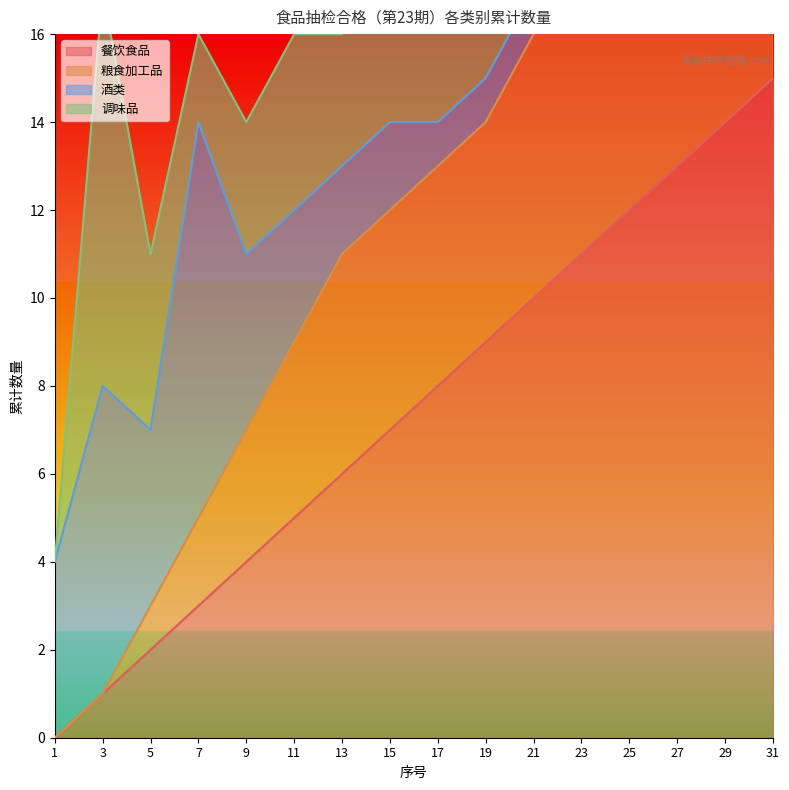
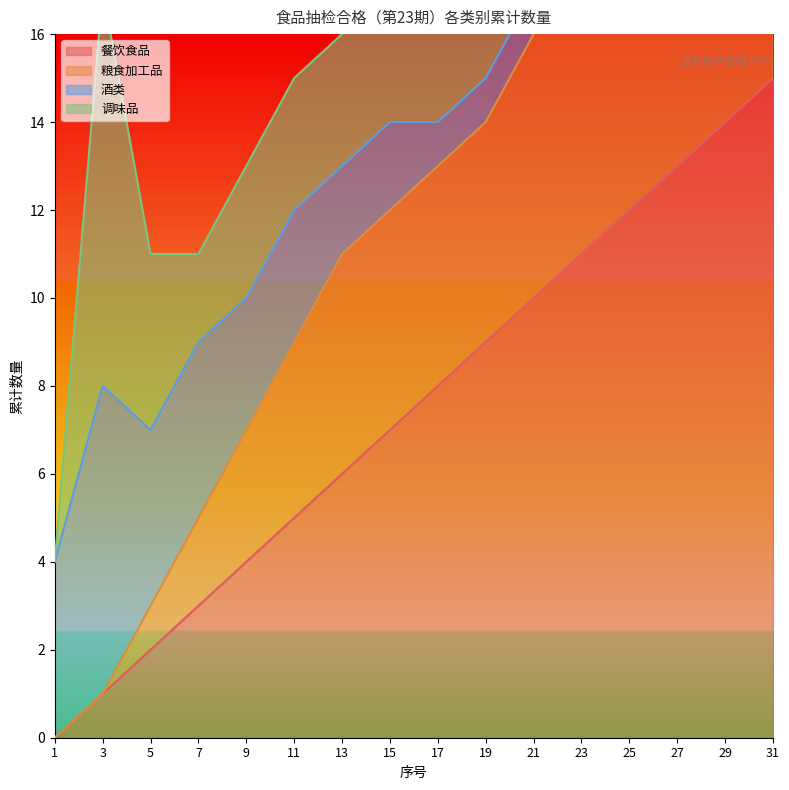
  {
    "酒类": {
      "3": 7,
      "5": 4,
-     "7": 9,
-     "9": 4,
+     "7": 4,
+     "9": 3,
      "11": 3,
      "13": 2,
      "15": 2,
      "17": 1,
      "19": 1
    },
    "调味品": {
      "5": 4,
      "7": 2,
      "9": 3,
-     "11": 4,
+     "11": 3,
      "13": 3
    }
  }
